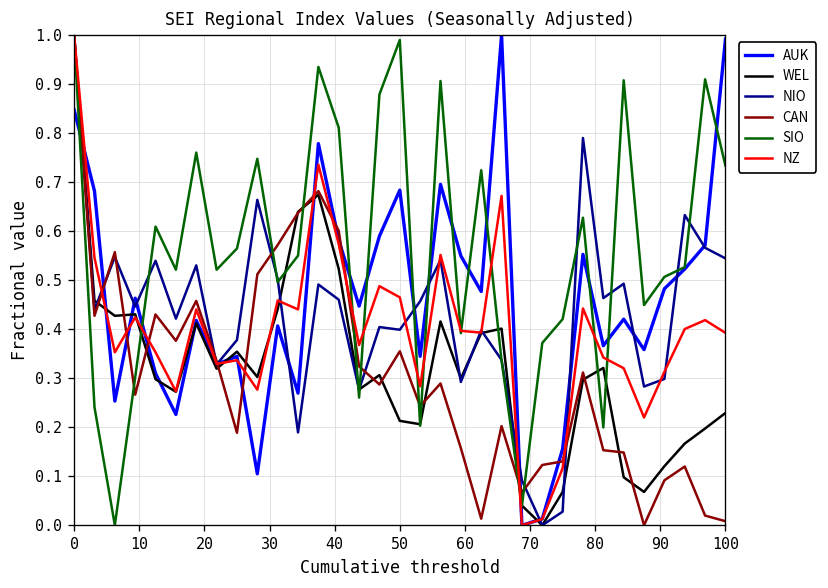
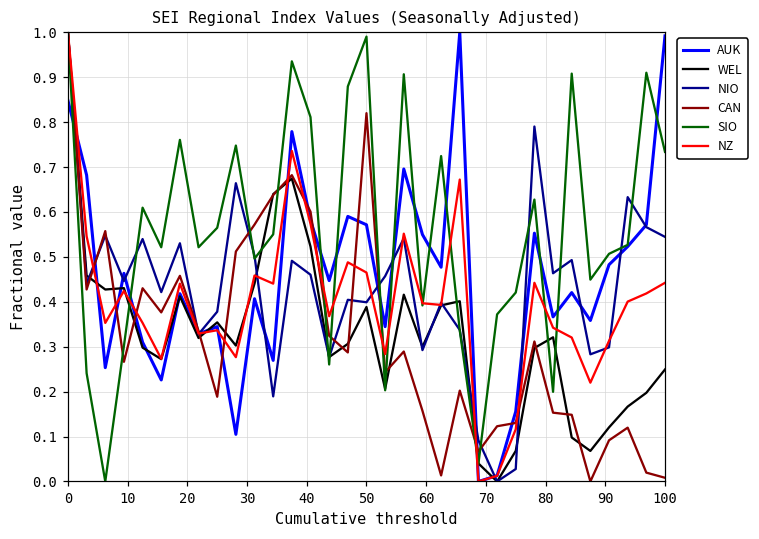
  {
    "AUK": {
      "0": 0.85,
-     "50": 0.68,
+     "50": 0.57,
      "100": 0.99
    },
    "WEL": {
-     "50": 0.21,
-     "100": 0.23
+     "50": 0.39,
+     "100": 0.25
    },
    "NIO": {
      "50": 0.40,
      "100": 0.54
    },
    "CAN": {
-     "50": 0.36,
+     "50": 0.82,
      "100": 0.01
    },
    "SIO": {
      "50": 0.99,
      "100": 0.73
    },
    "NZ": {
      "50": 0.47,
-     "100": 0.39
+     "100": 0.44
    }
  }
